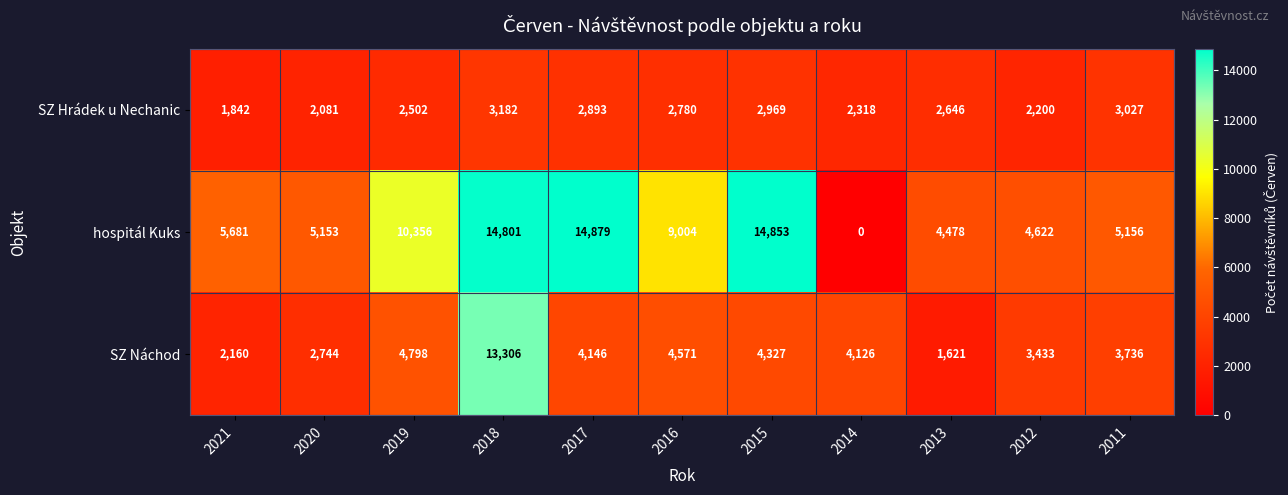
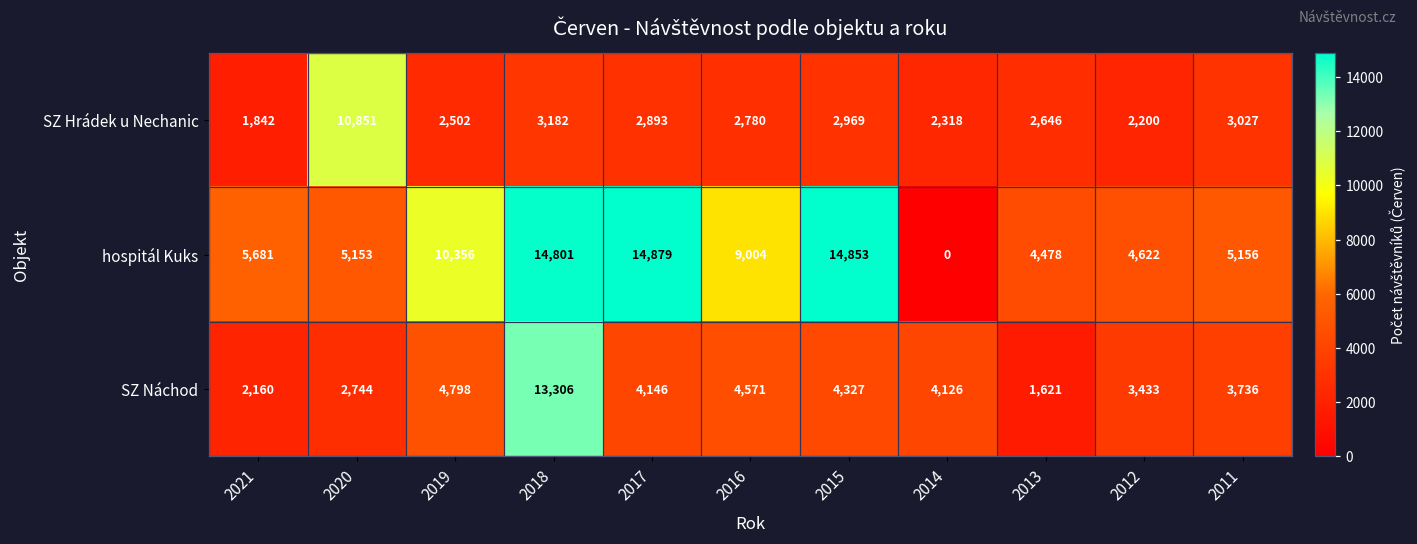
  {
    "SZ Hrádek u Nechanic": {
      "2021": "1,842",
-     "2020": "2,081",
+     "2020": "10,851",
      "2019": "2,502",
      "2018": "3,182",
      "2017": "2,893",
      "2016": "2,780",
      "2015": "2,969",
      "2014": "2,318",
      "2013": "2,646",
      "2012": "2,200",
      "2011": "3,027"
    },
    "hospitál Kuks": {
      "2021": "5,681",
      "2020": "5,153",
      "2019": "10,356",
      "2018": "14,801",
      "2017": "14,879",
      "2016": "9,004",
      "2015": "14,853",
      "2014": "0",
      "2013": "4,478",
      "2012": "4,622",
      "2011": "5,156"
    },
    "SZ Náchod": {
      "2021": "2,160",
      "2020": "2,744",
      "2019": "4,798",
      "2018": "13,306",
      "2017": "4,146",
      "2016": "4,571",
      "2015": "4,327",
      "2014": "4,126",
      "2013": "1,621",
      "2012": "3,433",
      "2011": "3,736"
    }
  }
